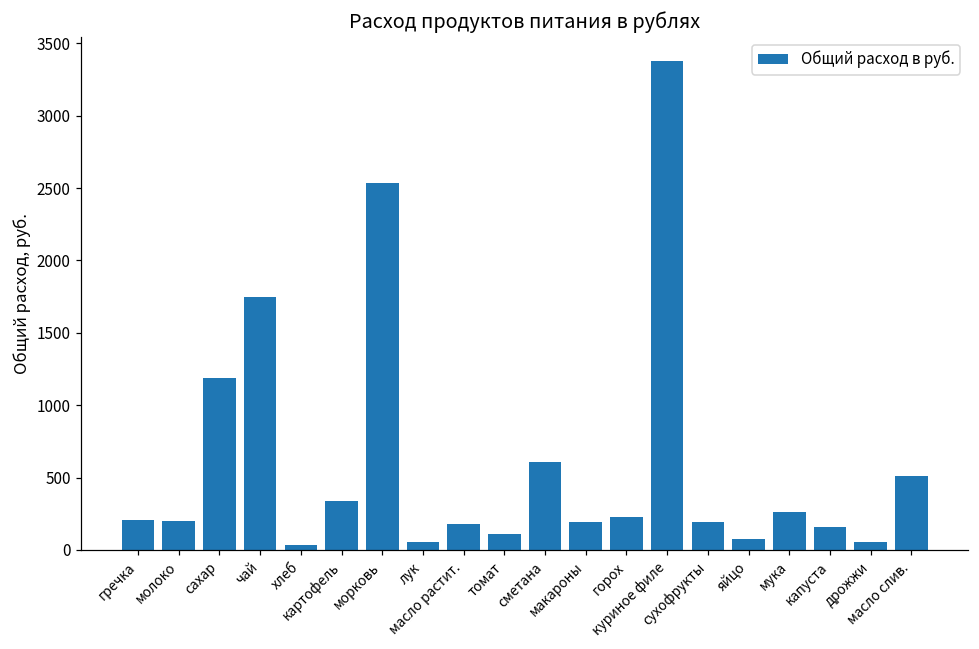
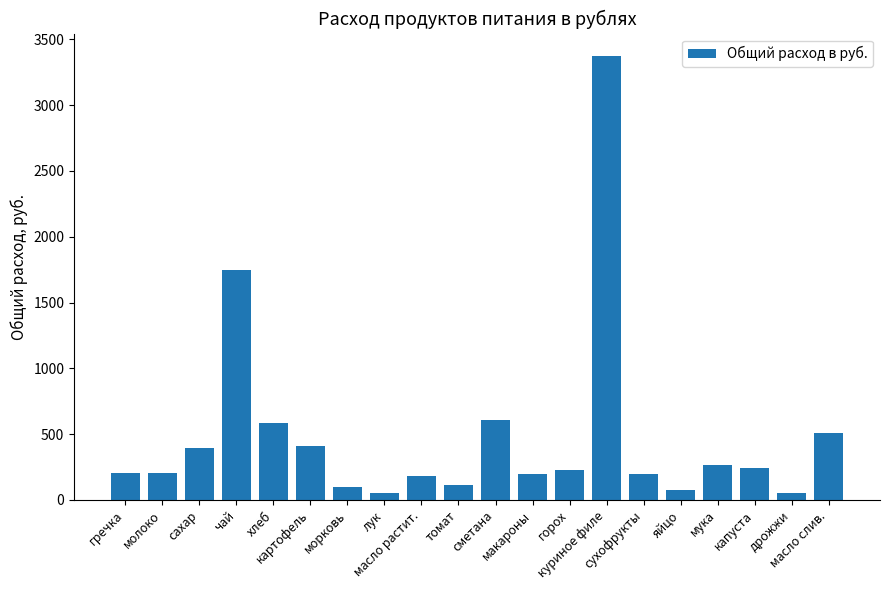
  {
    "гречка": 210,
    "молоко": 200,
-   "сахар": 1190,
+   "сахар": 390,
    "чай": 1750,
-   "хлеб": 30,
-   "картофель": 340,
-   "морковь": 2540,
+   "хлеб": 590,
+   "картофель": 410,
+   "морковь": 100,
    "лук": 50,
    "масло растит.": 180,
    "томат": 110,
    "сметана": 610,
    "макароны": 200,
    "горох": 230,
    "куриное филе": 3380,
    "сухофрукты": 200,
    "яйцо": 70,
    "мука": 260,
-   "капуста": 160,
+   "капуста": 240,
    "дрожжи": 50,
    "масло слив.": 510
  }
